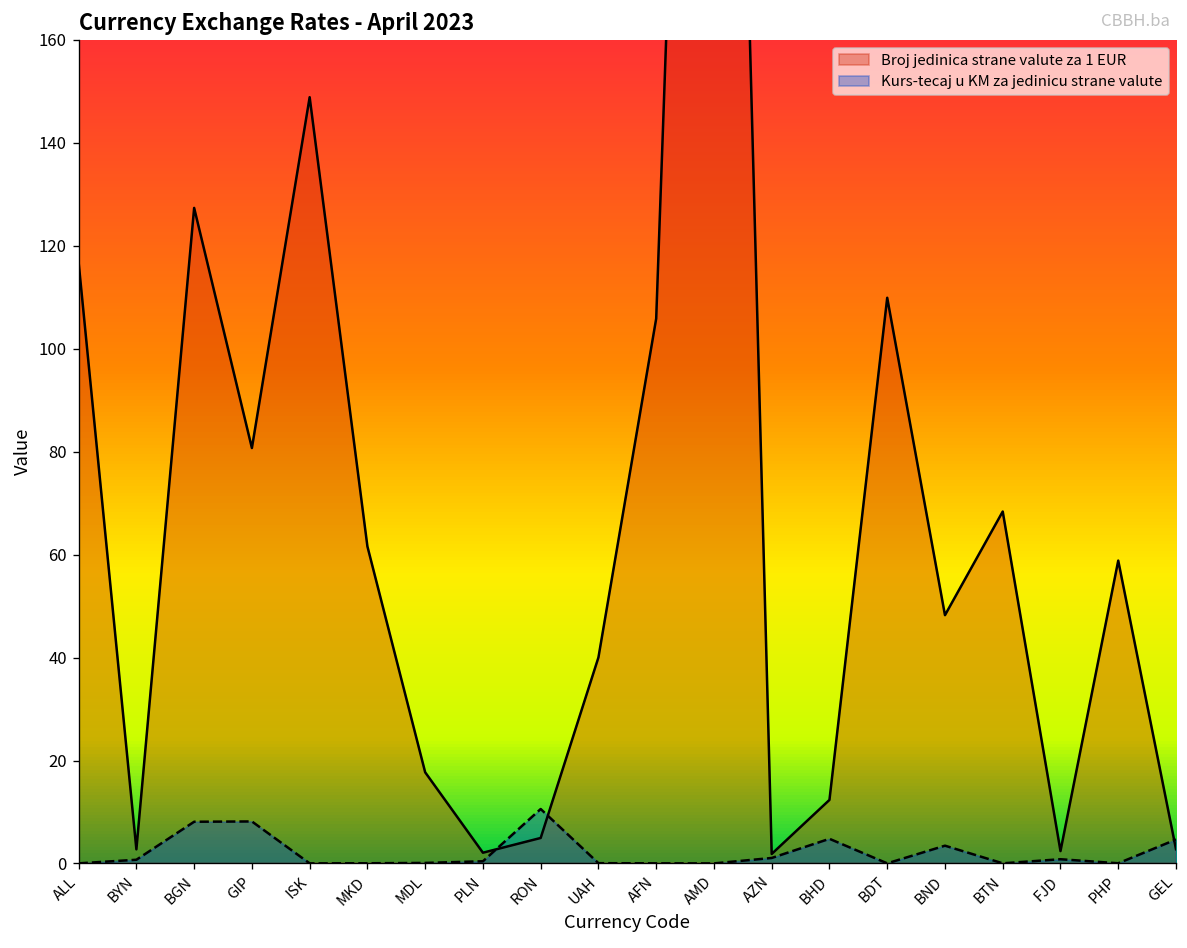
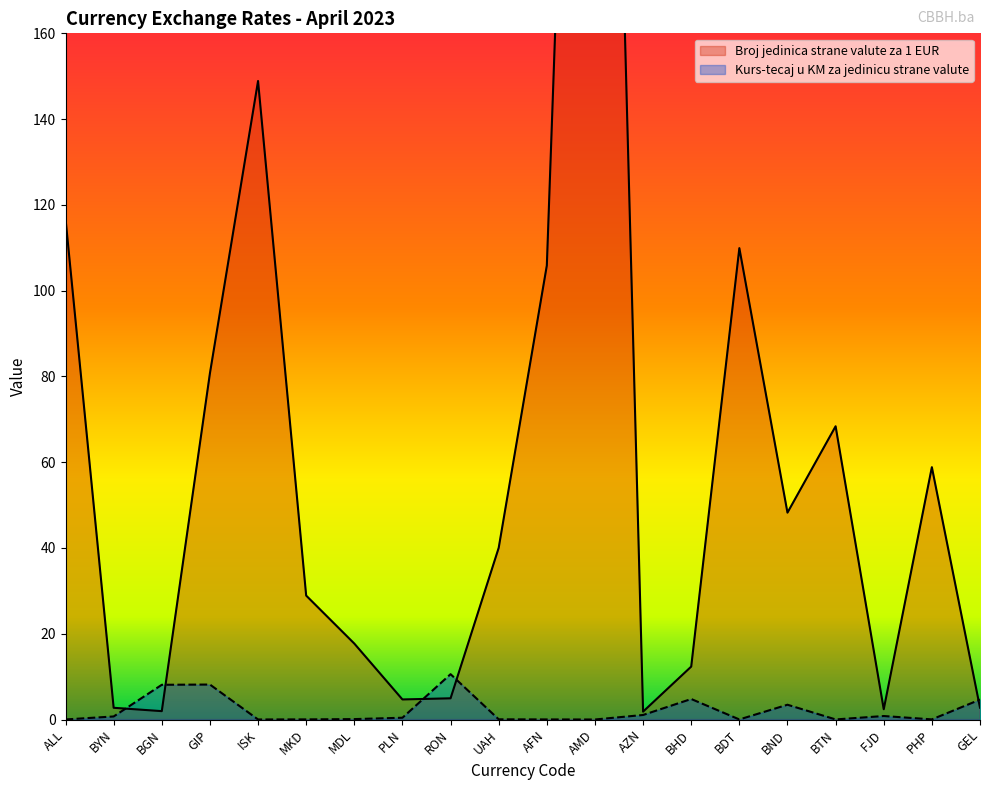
  {
    "Broj jedinica strane valute za 1 EUR": {
      "ALL": 117,
      "BYN": 3,
-     "BGN": 127,
+     "BGN": 2,
      "GIP": 81,
      "ISK": 149,
-     "MKD": 62,
+     "MKD": 29,
      "MDL": 18,
-     "PLN": 2,
+     "PLN": 5,
      "RON": 5,
      "UAH": 40,
      "AFN": 106,
      "AZN": 2,
      "BHD": 12,
      "BDT": 110,
      "BND": 48,
      "BTN": 68,
      "FJD": 2,
      "PHP": 59,
      "GEL": 3
    },
    "Kurs-tecaj u KM za jedinicu strane valute": {
      "ALL": 0,
      "BYN": 1,
      "BGN": 8,
      "GIP": 8,
      "ISK": 0,
      "MKD": 0,
      "MDL": 0,
      "PLN": 0,
      "RON": 11,
      "UAH": 0,
      "AFN": 0,
      "AMD": 0,
      "AZN": 1,
      "BHD": 5,
      "BDT": 0,
      "BND": 3,
      "BTN": 0,
      "FJD": 1,
      "PHP": 0,
      "GEL": 5
    }
  }
